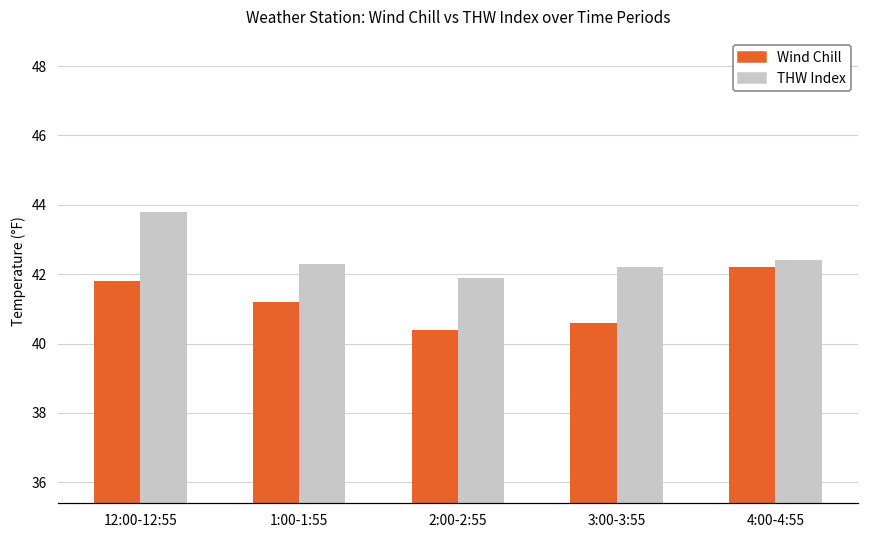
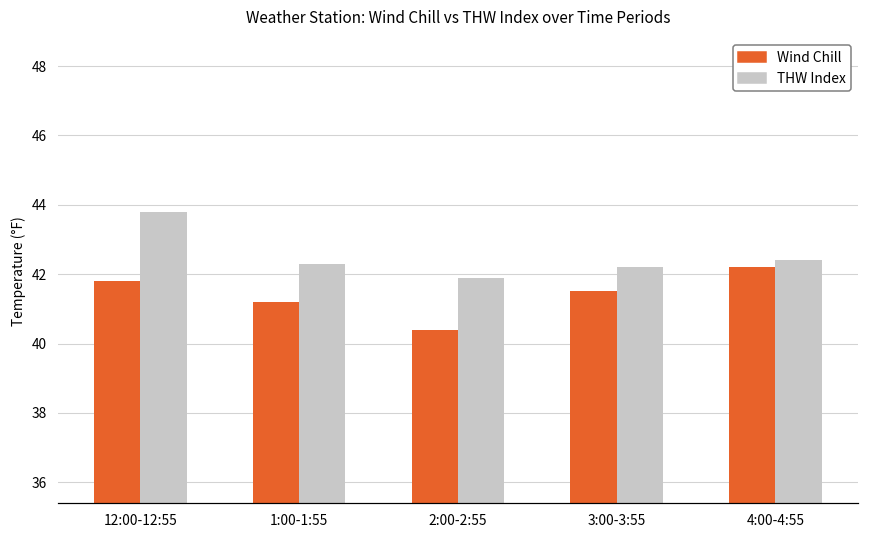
  {
    "Wind Chill": {
      "12:00-12:55": 41.8,
      "1:00-1:55": 41.2,
      "2:00-2:55": 40.4,
-     "3:00-3:55": 40.6,
+     "3:00-3:55": 41.5,
      "4:00-4:55": 42.2
    },
    "THW Index": {
      "12:00-12:55": 43.8,
      "1:00-1:55": 42.3,
      "2:00-2:55": 41.9,
      "3:00-3:55": 42.2,
      "4:00-4:55": 42.4
    }
  }
